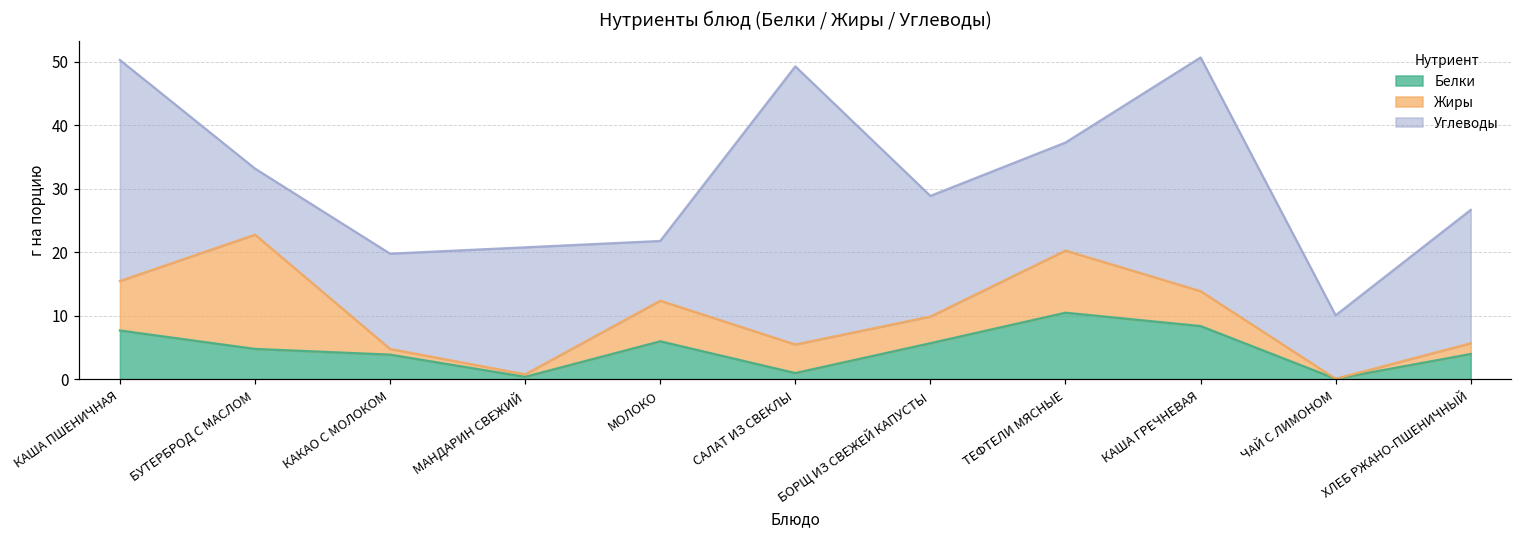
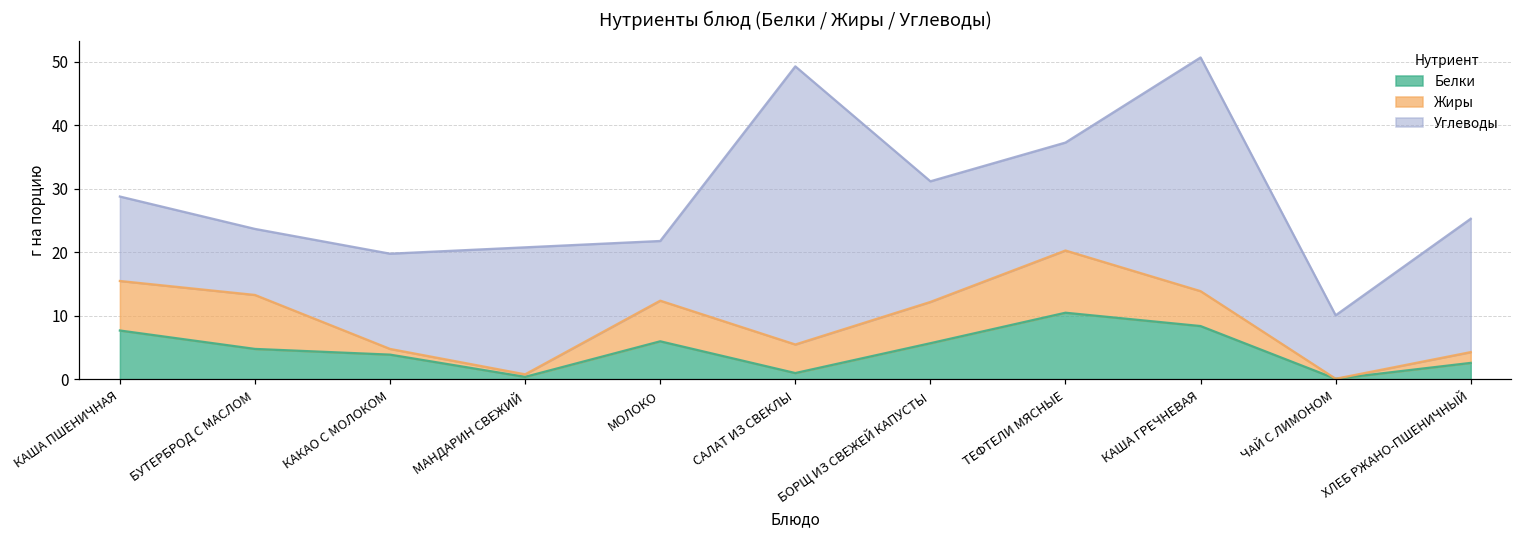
  {
    "Белки": {
      "КАША ПШЕНИЧНАЯ": 8,
      "БУТЕРБРОД С МАСЛОМ": 5,
      "КАКАО С МОЛОКОМ": 4,
      "МОЛОКО": 6,
      "САЛАТ ИЗ СВЕКЛЫ": 1,
      "БОРЩ ИЗ СВЕЖЕЙ КАПУСТЫ": 6,
      "ТЕФТЕЛИ МЯСНЫЕ": 11,
      "КАША ГРЕЧНЕВАЯ": 8,
-     "ХЛЕБ РЖАНО-ПШЕНИЧНЫЙ": 4
+     "ХЛЕБ РЖАНО-ПШЕНИЧНЫЙ": 3
    },
    "Жиры": {
      "КАША ПШЕНИЧНАЯ": 8,
-     "БУТЕРБРОД С МАСЛОМ": 18,
+     "БУТЕРБРОД С МАСЛОМ": 9,
      "КАКАО С МОЛОКОМ": 1,
      "МОЛОКО": 6,
      "САЛАТ ИЗ СВЕКЛЫ": 5,
-     "БОРЩ ИЗ СВЕЖЕЙ КАПУСТЫ": 4,
+     "БОРЩ ИЗ СВЕЖЕЙ КАПУСТЫ": 6,
      "ТЕФТЕЛИ МЯСНЫЕ": 10,
      "КАША ГРЕЧНЕВАЯ": 6,
      "ХЛЕБ РЖАНО-ПШЕНИЧНЫЙ": 2
    },
    "Углеводы": {
-     "КАША ПШЕНИЧНАЯ": 35,
+     "КАША ПШЕНИЧНАЯ": 13,
      "БУТЕРБРОД С МАСЛОМ": 10,
      "КАКАО С МОЛОКОМ": 15,
      "МАНДАРИН СВЕЖИЙ": 20,
      "МОЛОКО": 9,
      "САЛАТ ИЗ СВЕКЛЫ": 44,
      "БОРЩ ИЗ СВЕЖЕЙ КАПУСТЫ": 19,
      "ТЕФТЕЛИ МЯСНЫЕ": 17,
      "КАША ГРЕЧНЕВАЯ": 37,
      "ЧАЙ С ЛИМОНОМ": 10,
      "ХЛЕБ РЖАНО-ПШЕНИЧНЫЙ": 21
    }
  }
